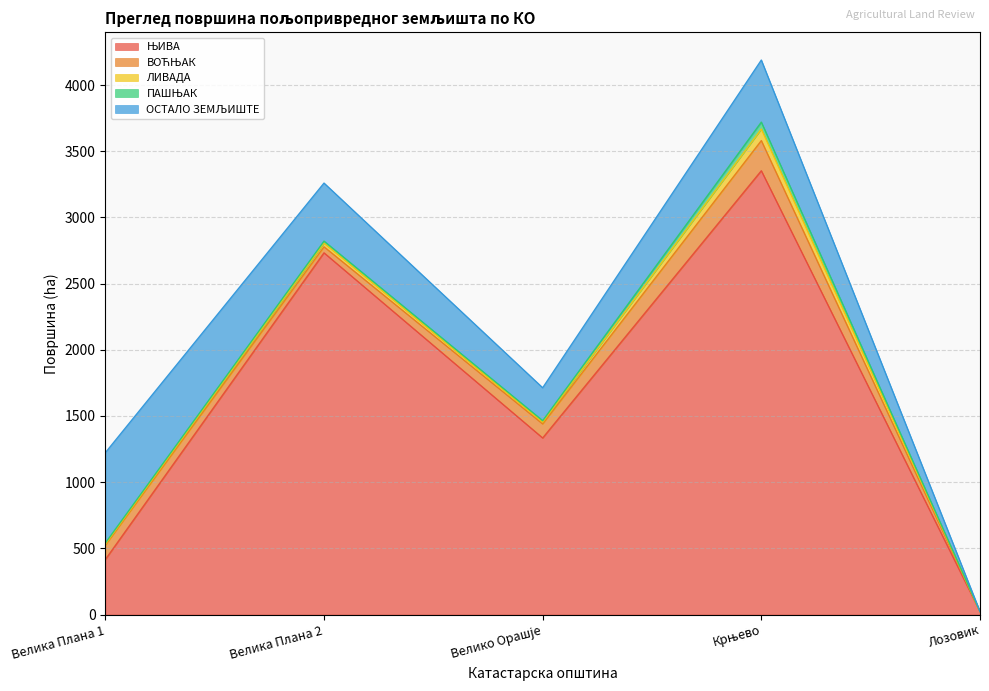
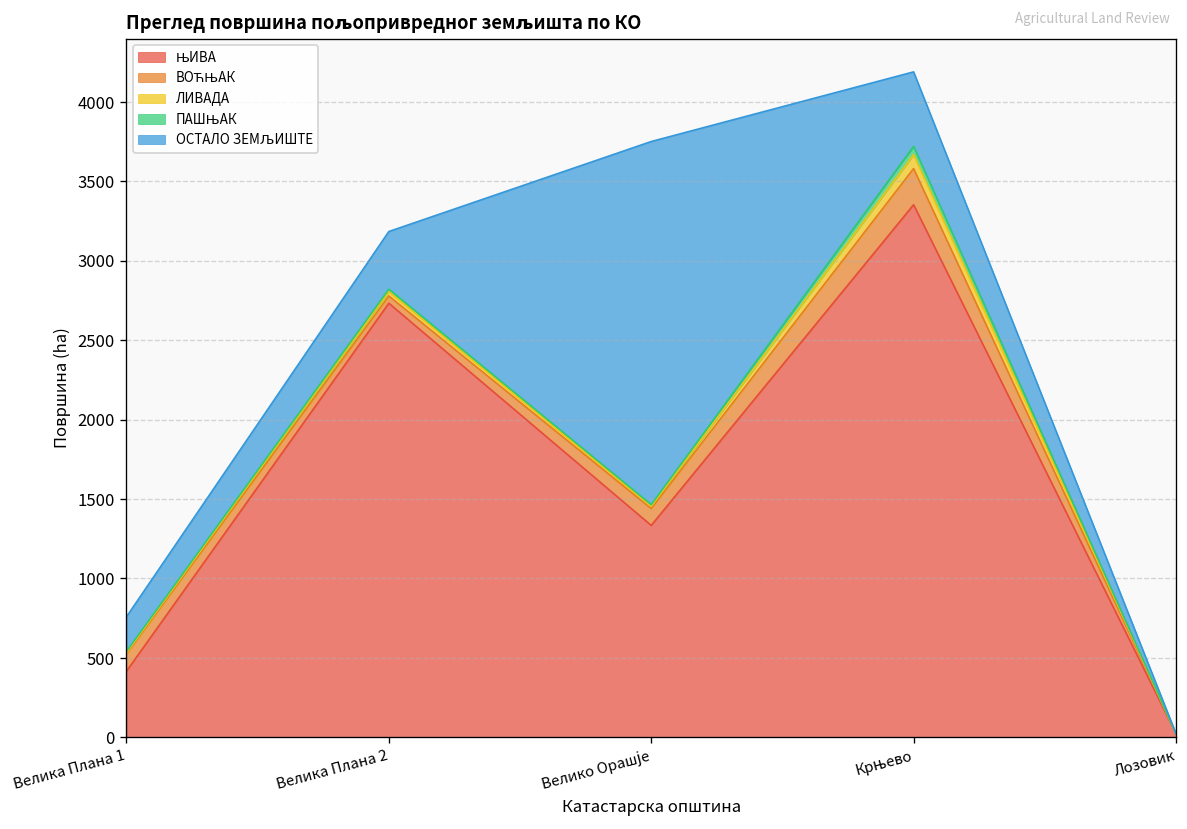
  {
    "ЛИВАДА": {
      "Крњево": 90
    },
    "ПАШЊАК": {
      "Крњево": 50
    },
    "ОСТАЛО ЗЕМЉИШТЕ": {
-     "Велика Плана 1": 680,
-     "Велика Плана 2": 440,
-     "Велико Орашје": 250,
+     "Велика Плана 1": 220,
+     "Велика Плана 2": 360,
+     "Велико Орашје": 2290,
      "Крњево": 470
    }
  }
